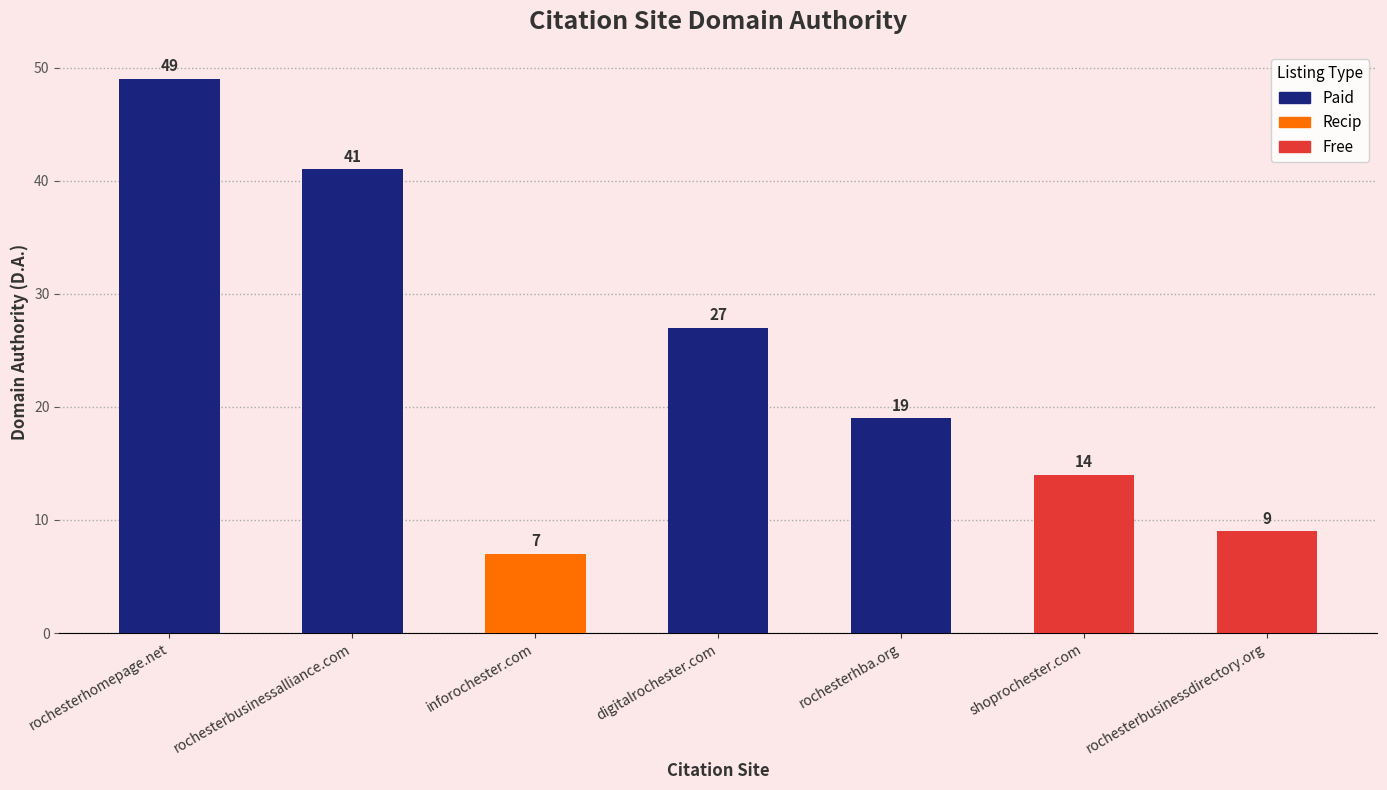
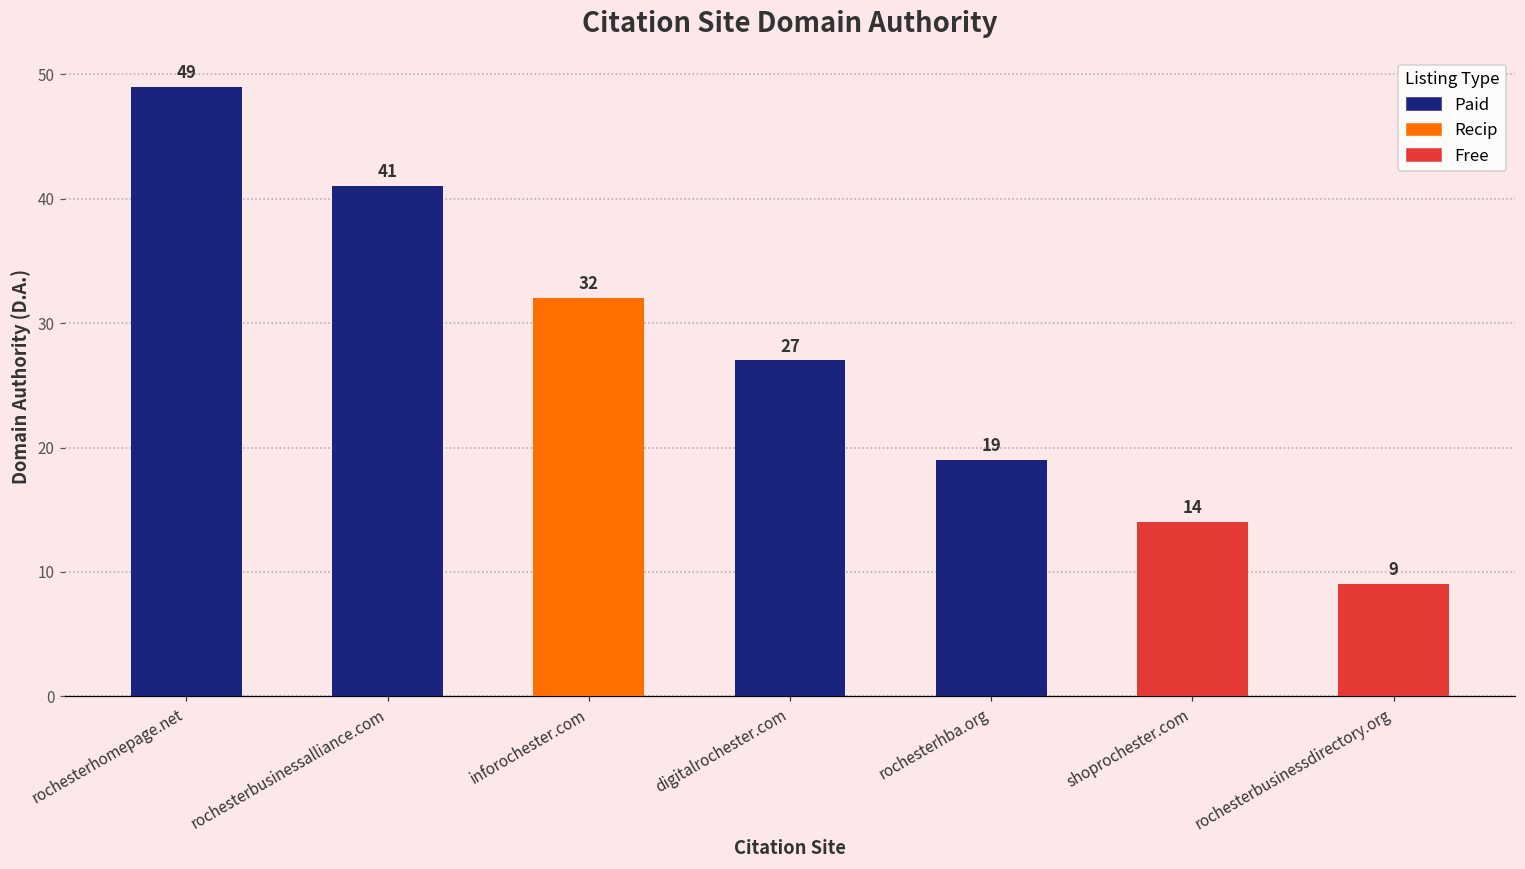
  {
    "Recip": {
-     "inforochester.com": 7
+     "inforochester.com": 32
    }
  }
